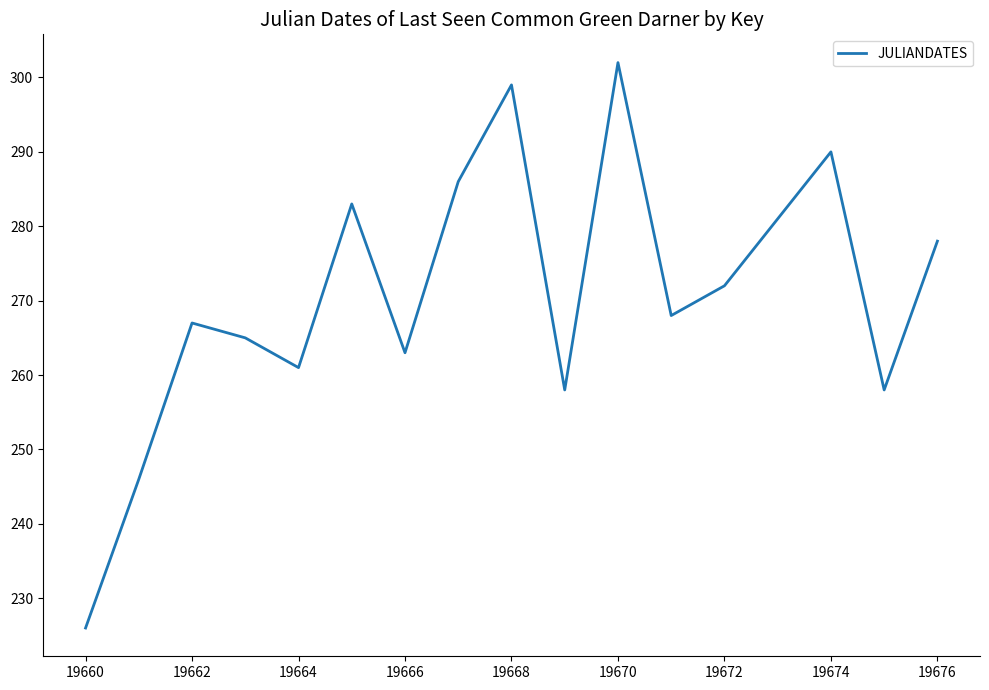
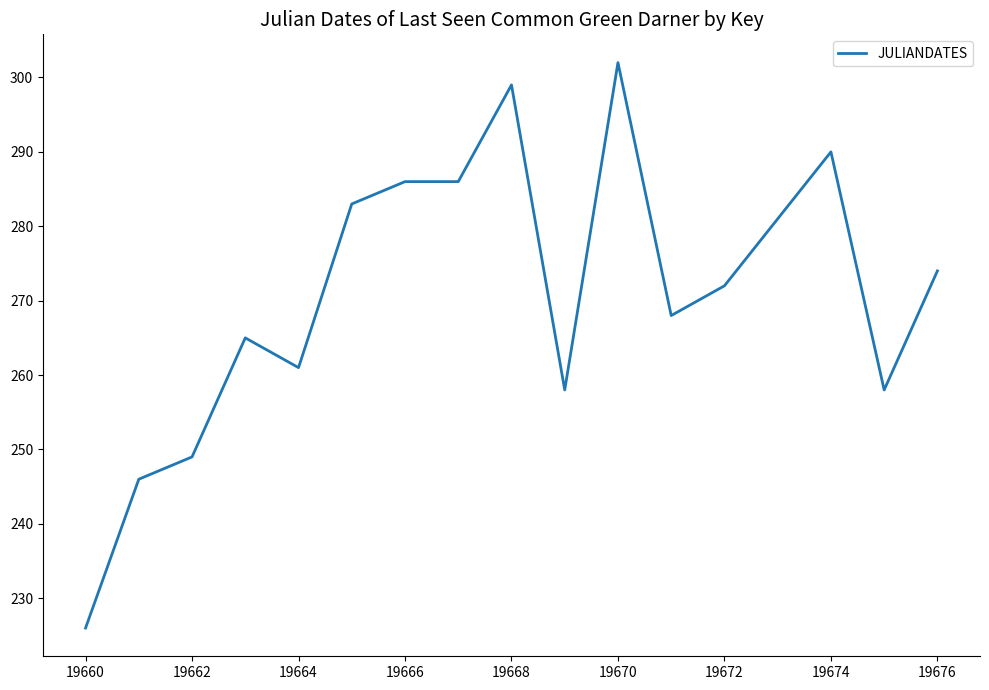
  {
    "19660": 226,
-   "19662": 267,
+   "19662": 249,
    "19664": 261,
-   "19666": 263,
+   "19666": 286,
    "19668": 299,
    "19670": 302,
    "19672": 272,
    "19674": 290,
-   "19676": 278
+   "19676": 274
  }
